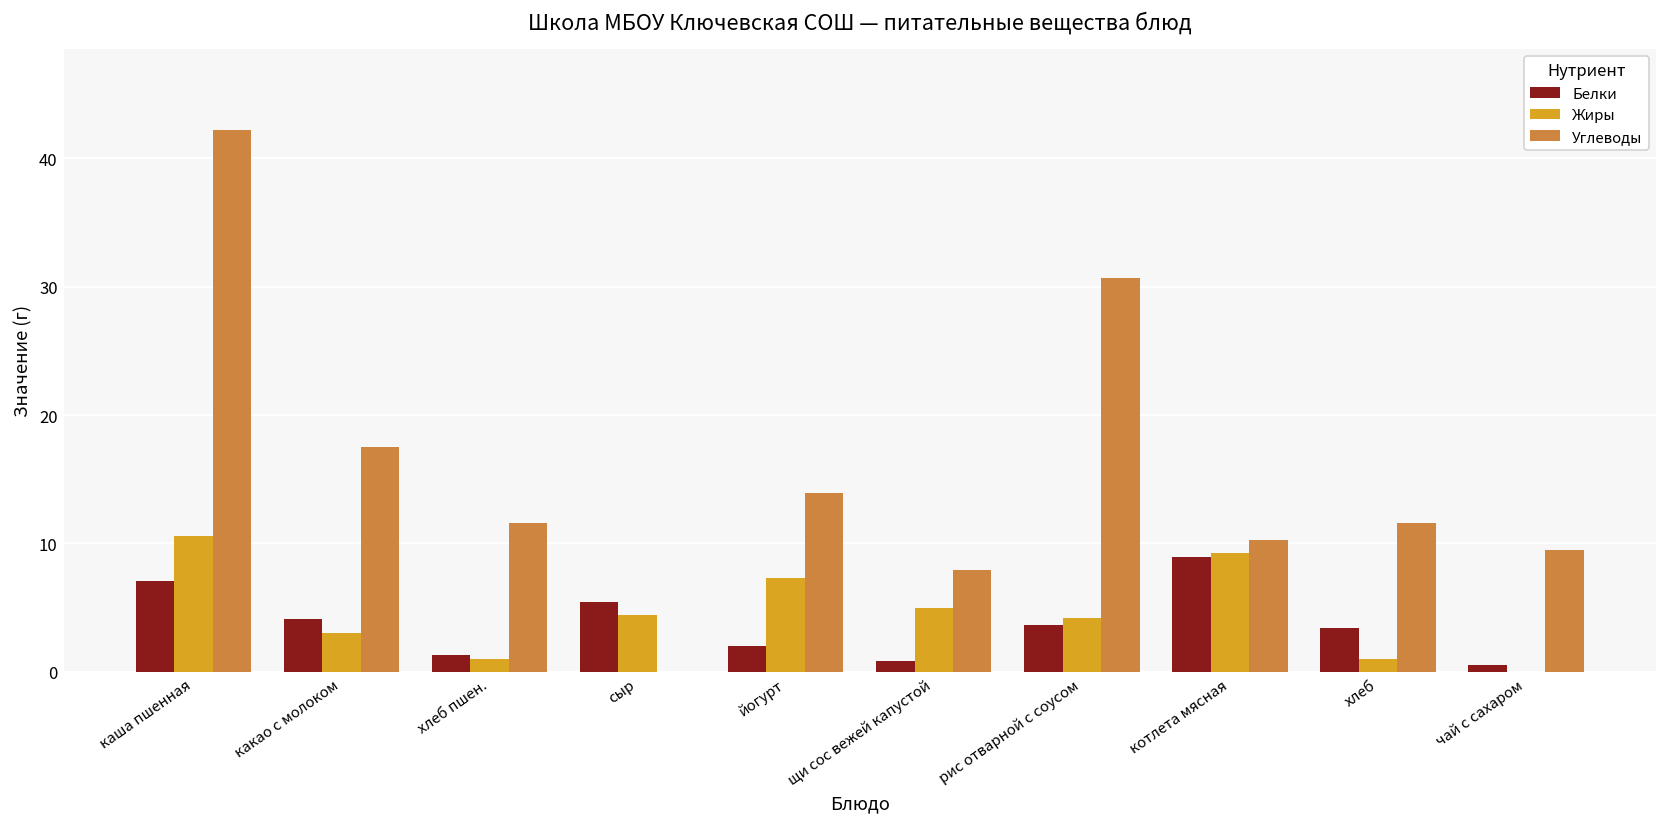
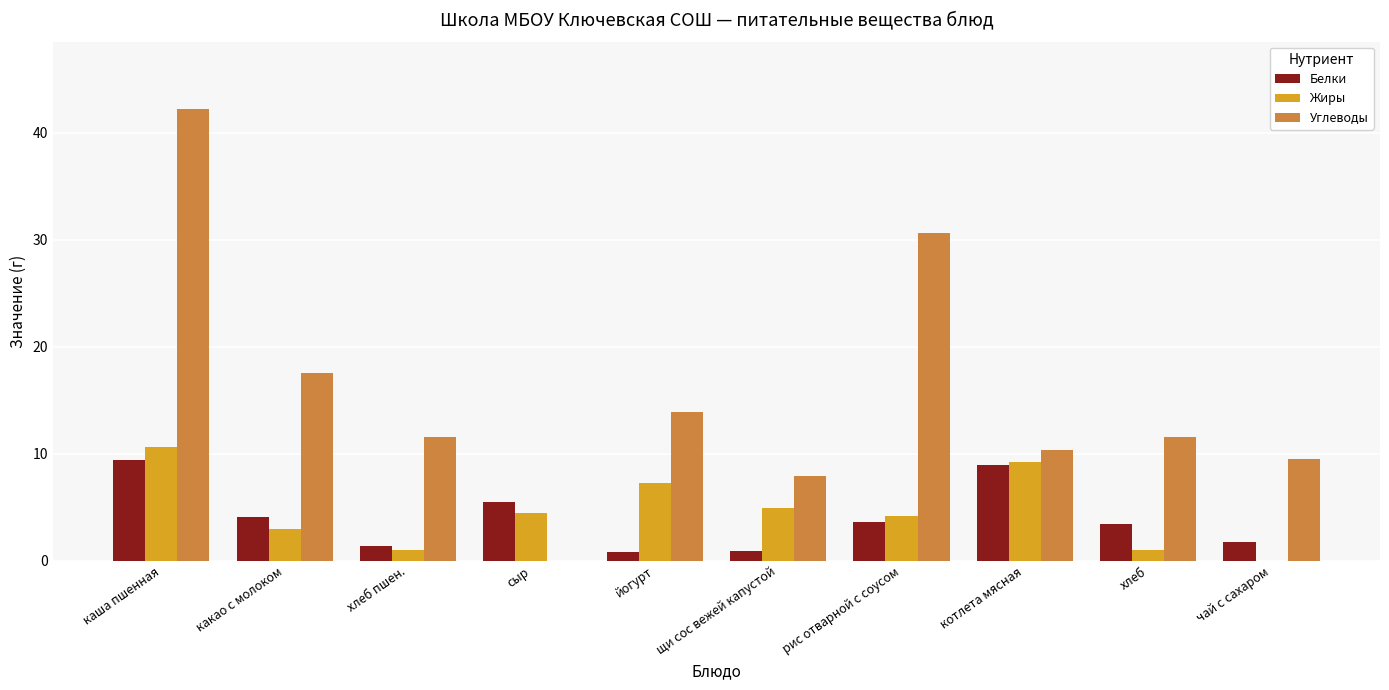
  {
    "Белки": {
-     "каша пшенная": 7.1,
+     "каша пшенная": 9.4,
      "какао с молоком": 4.1,
      "хлеб пшен.": 1.3,
      "сыр": 5.5,
-     "йогурт": 2.0,
+     "йогурт": 0.8,
      "щи сос вежей капустой": 0.9,
      "рис отварной с соусом": 3.6,
      "котлета мясная": 9.0,
      "хлеб": 3.4,
-     "чай с сахаром": 0.5
+     "чай с сахаром": 1.8
    }
  }
